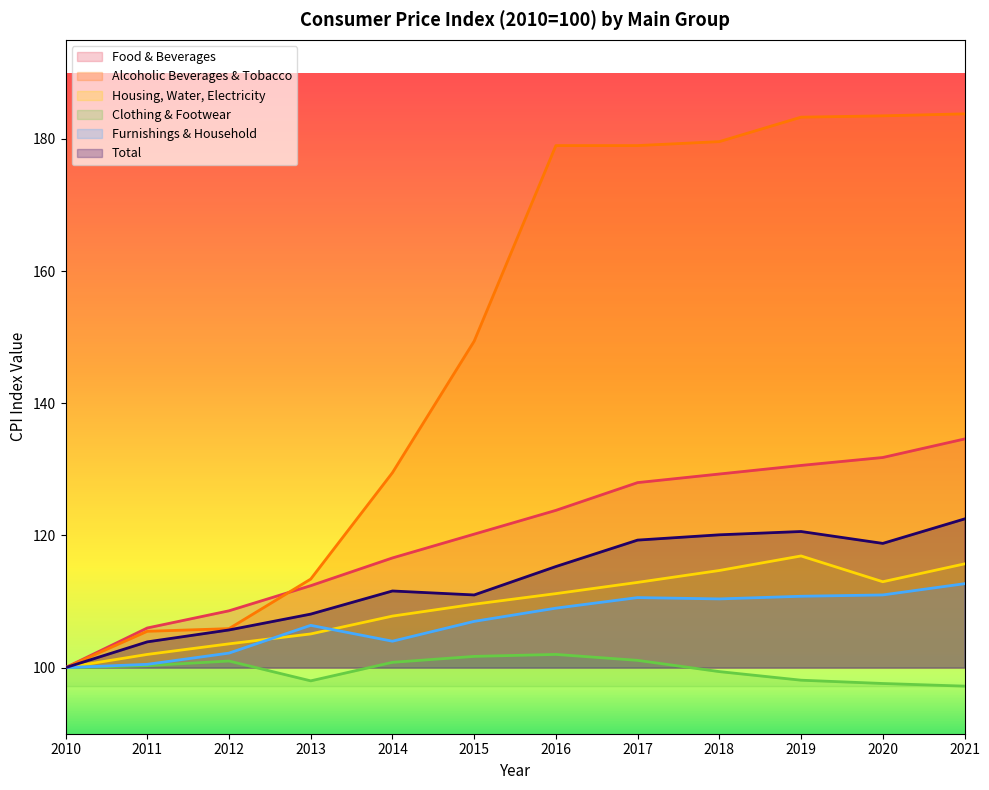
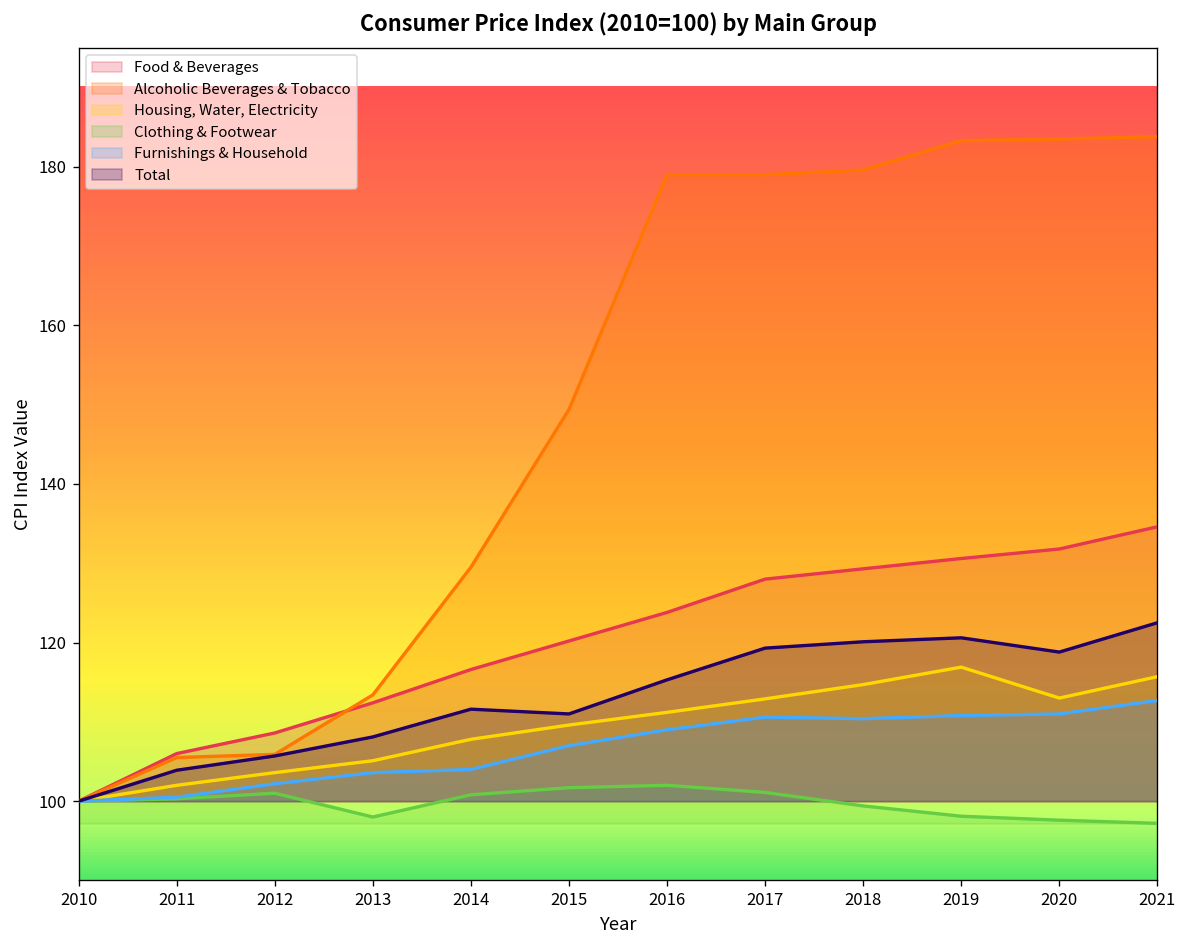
  {
    "Clothing & Footwear": {
      "2012": 101,
      "2013": 98,
      "2014": 101,
      "2015": 102,
      "2016": 102,
      "2017": 101,
      "2018": 99,
      "2019": 98,
      "2020": 98,
      "2021": 97
    },
    "Furnishings & Household": {
      "2012": 102,
-     "2013": 106,
+     "2013": 104,
      "2014": 104,
      "2015": 107,
      "2016": 109,
      "2017": 111,
      "2018": 110,
      "2019": 111,
      "2020": 111,
      "2021": 113
    },
    "Total": {
      "2011": 104,
      "2013": 108,
      "2014": 112,
      "2015": 111,
      "2016": 115,
      "2017": 119,
      "2018": 120,
      "2019": 121,
      "2020": 119,
      "2021": 123
    }
  }
